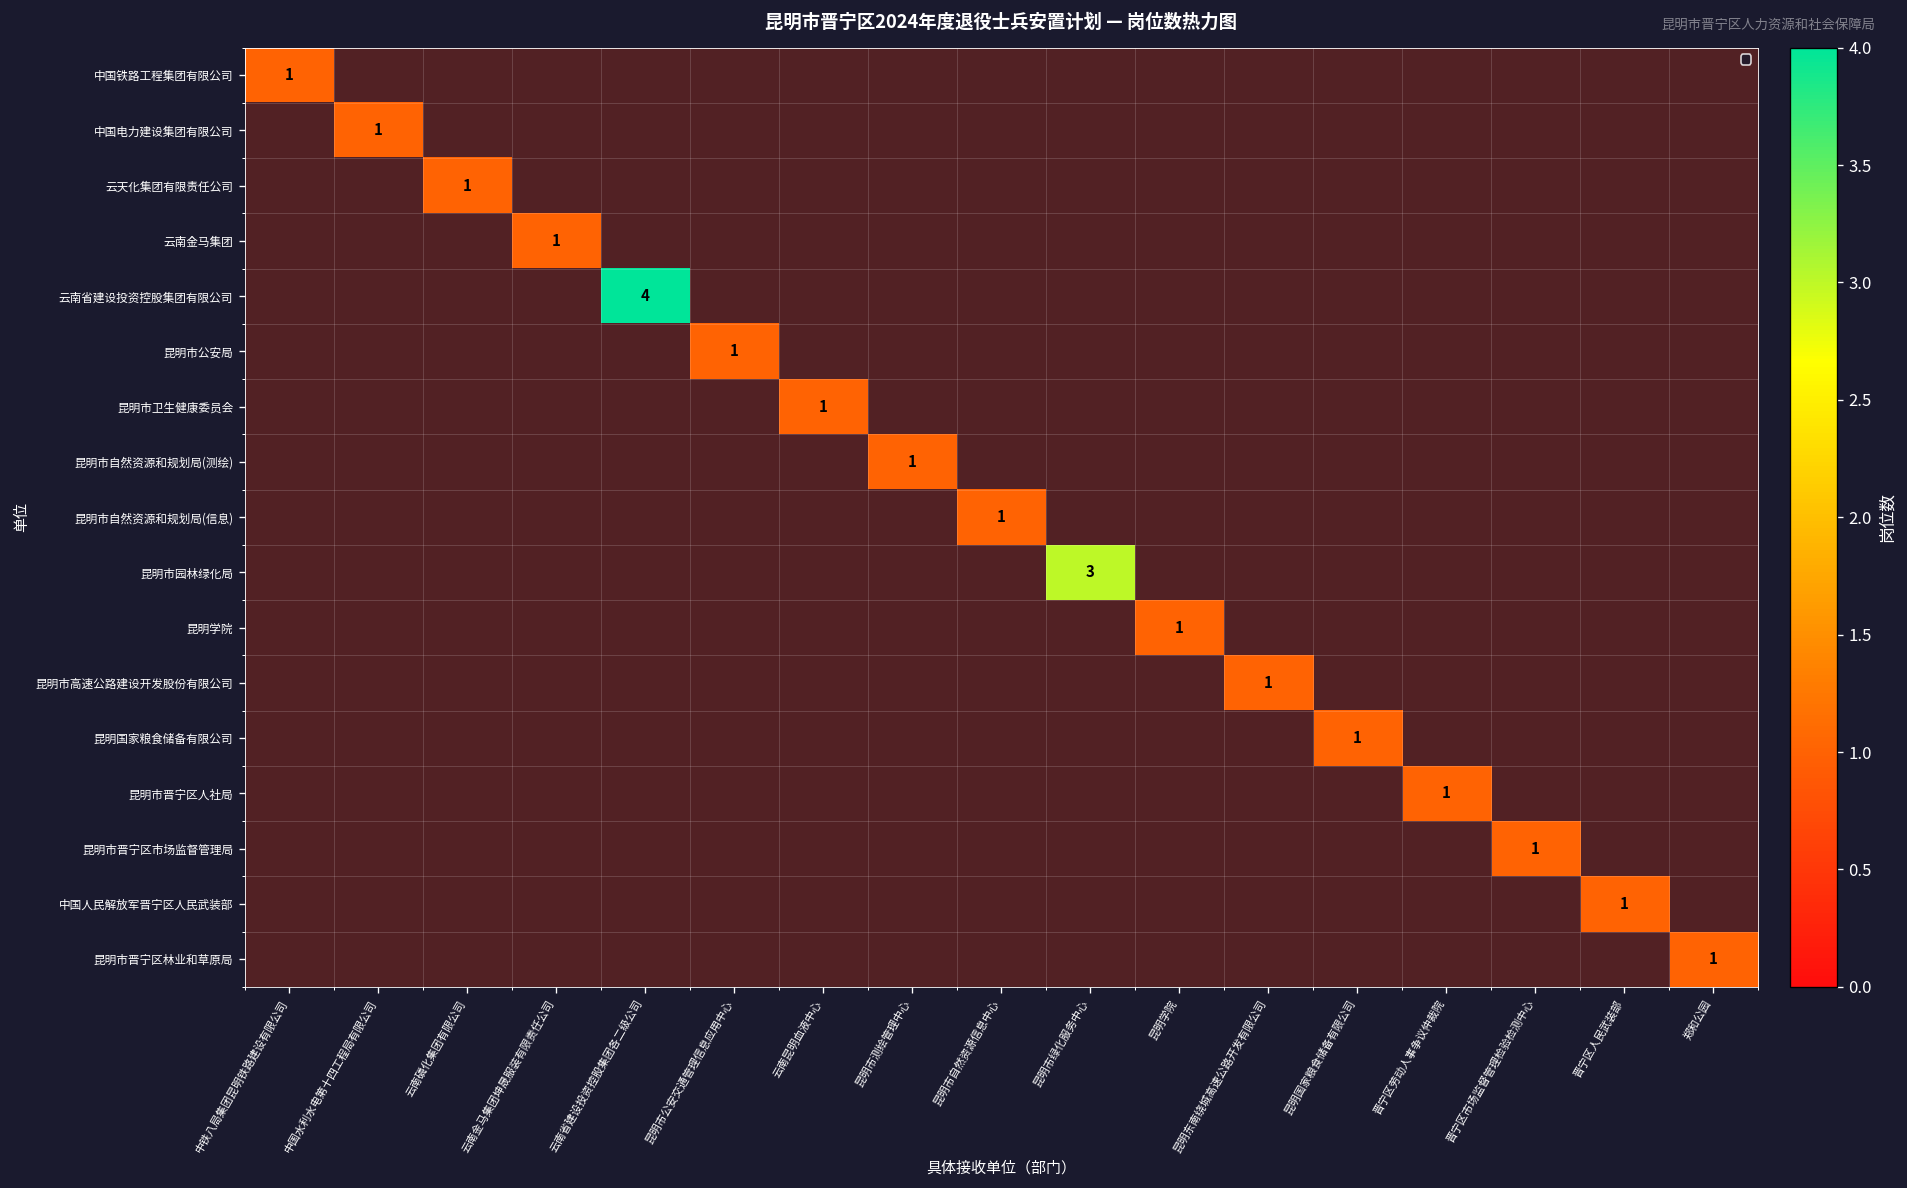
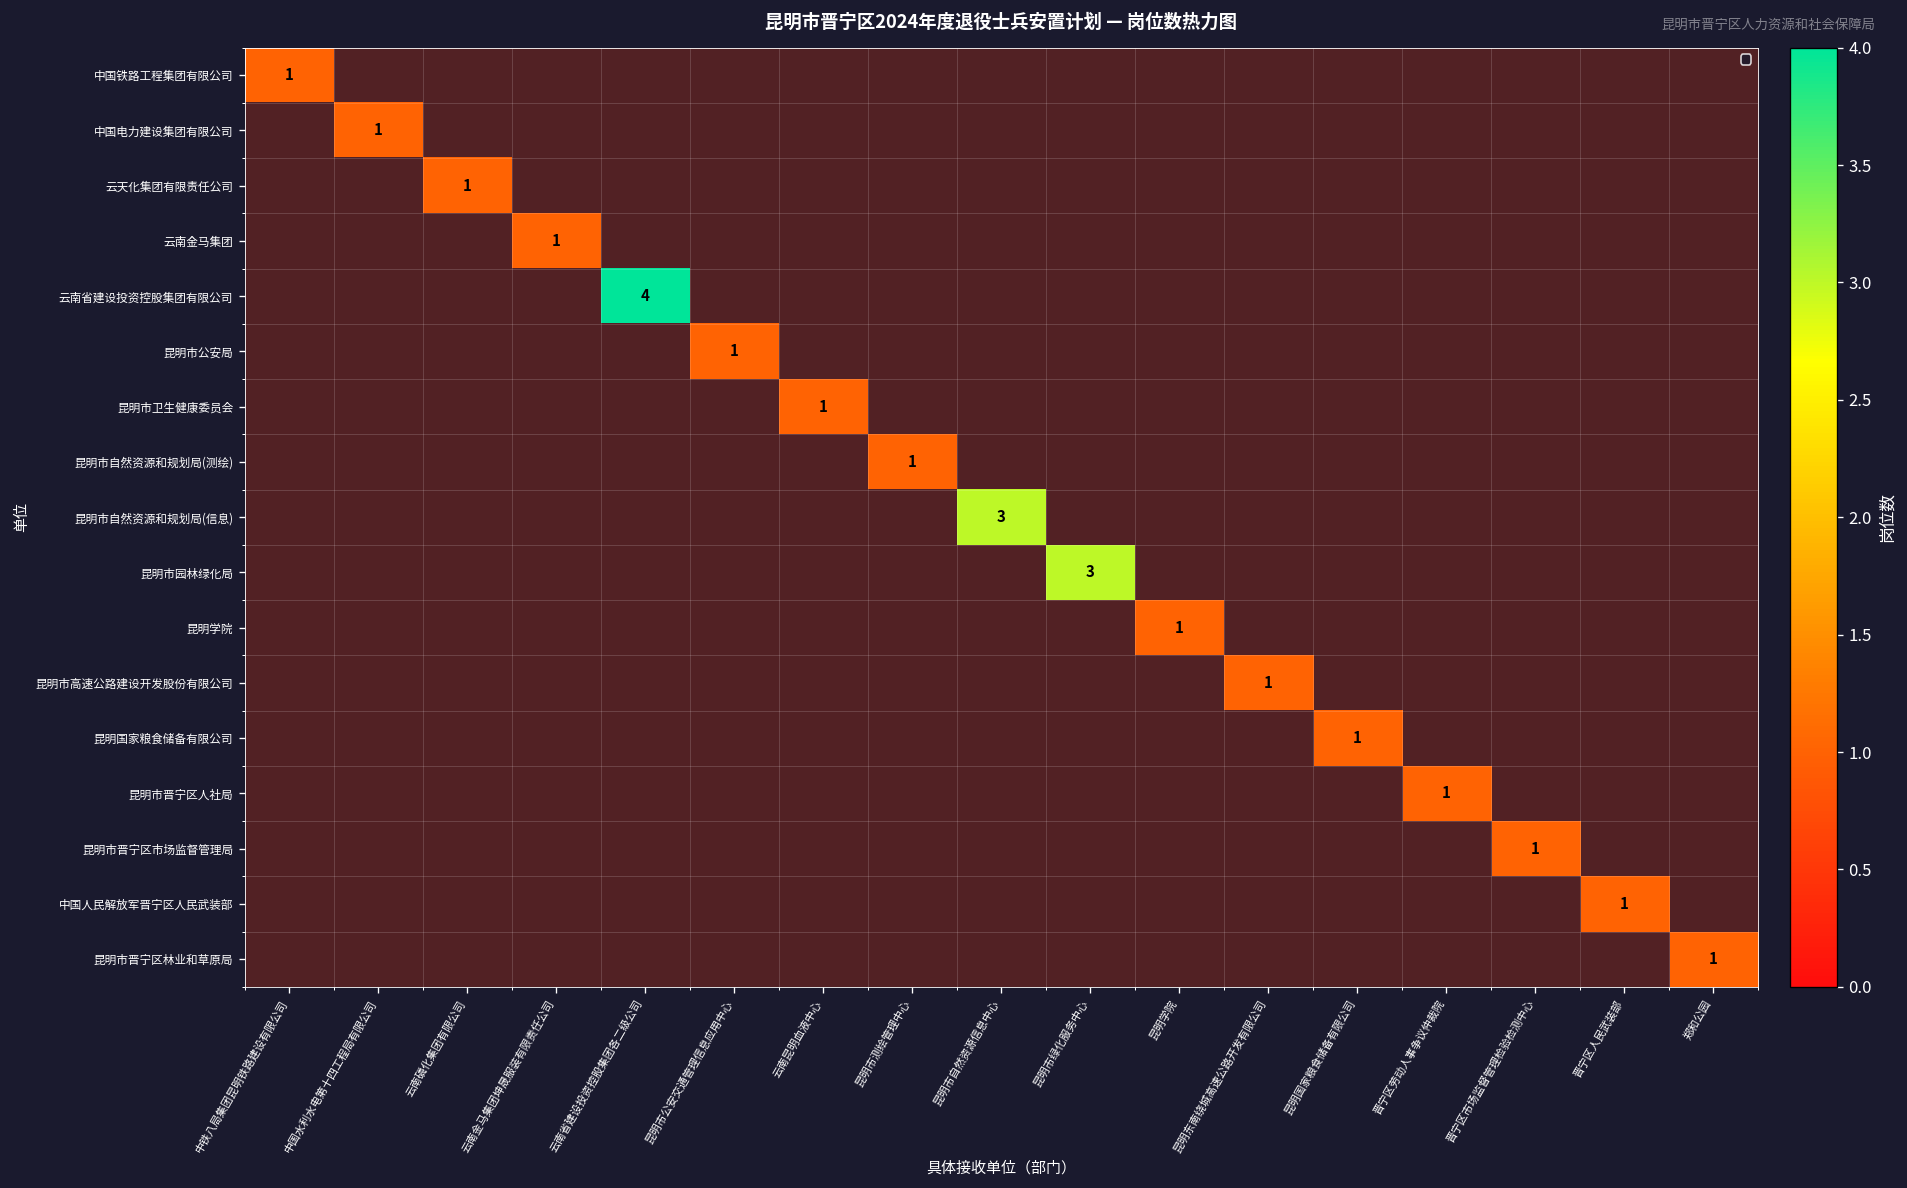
  {
    "中国铁路工程集团有限公司": {
      "中铁八局集团昆明铁路建设有限公司": 1
    },
    "中国电力建设集团有限公司": {
      "中国水利水电第十四工程局有限公司": 1
    },
    "云天化集团有限责任公司": {
      "云南磷化集团有限公司": 1
    },
    "云南金马集团": {
      "云南金马集团坤晟服装有限责任公司": 1
    },
    "云南省建设投资控股集团有限公司": {
      "云南省建设投资控股集团各二级公司": 4
    },
    "昆明市公安局": {
      "昆明市公安交通管理信息应用中心": 1
    },
    "昆明市卫生健康委员会": {
      "云南昆明血液中心": 1
    },
    "昆明市自然资源和规划局(测绘)": {
      "昆明市测绘管理中心": 1
    },
    "昆明市自然资源和规划局(信息)": {
-     "昆明市自然资源信息中心": 1
+     "昆明市自然资源信息中心": 3
    },
    "昆明市园林绿化局": {
      "昆明市绿化服务中心": 3
    },
    "昆明学院": {
      "昆明学院": 1
    },
    "昆明市高速公路建设开发股份有限公司": {
      "昆明东南绕城高速公路开发有限公司": 1
    },
    "昆明国家粮食储备有限公司": {
      "昆明国家粮食储备有限公司": 1
    },
    "昆明市晋宁区人社局": {
      "晋宁区劳动人事争议仲裁院": 1
    },
    "昆明市晋宁区市场监督管理局": {
      "晋宁区市场监督管理检验检测中心": 1
    },
    "中国人民解放军晋宁区人民武装部": {
      "晋宁区人民武装部": 1
    },
    "昆明市晋宁区林业和草原局": {
      "郑和公园": 1
    }
  }
